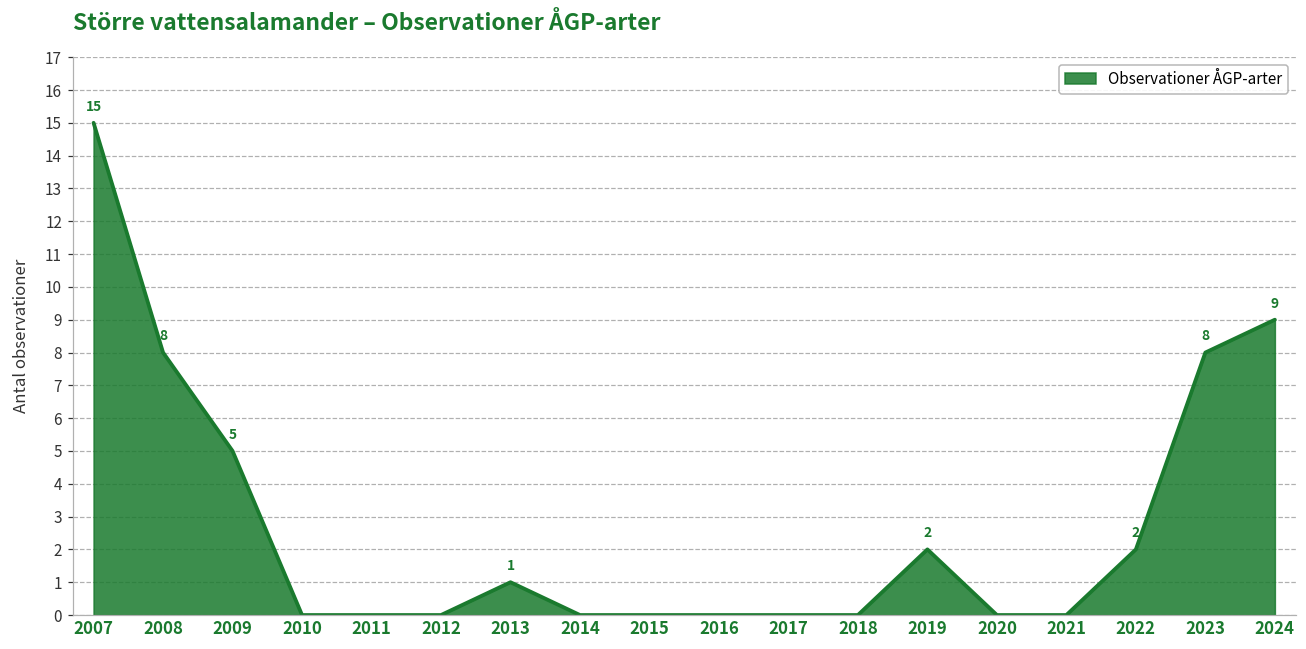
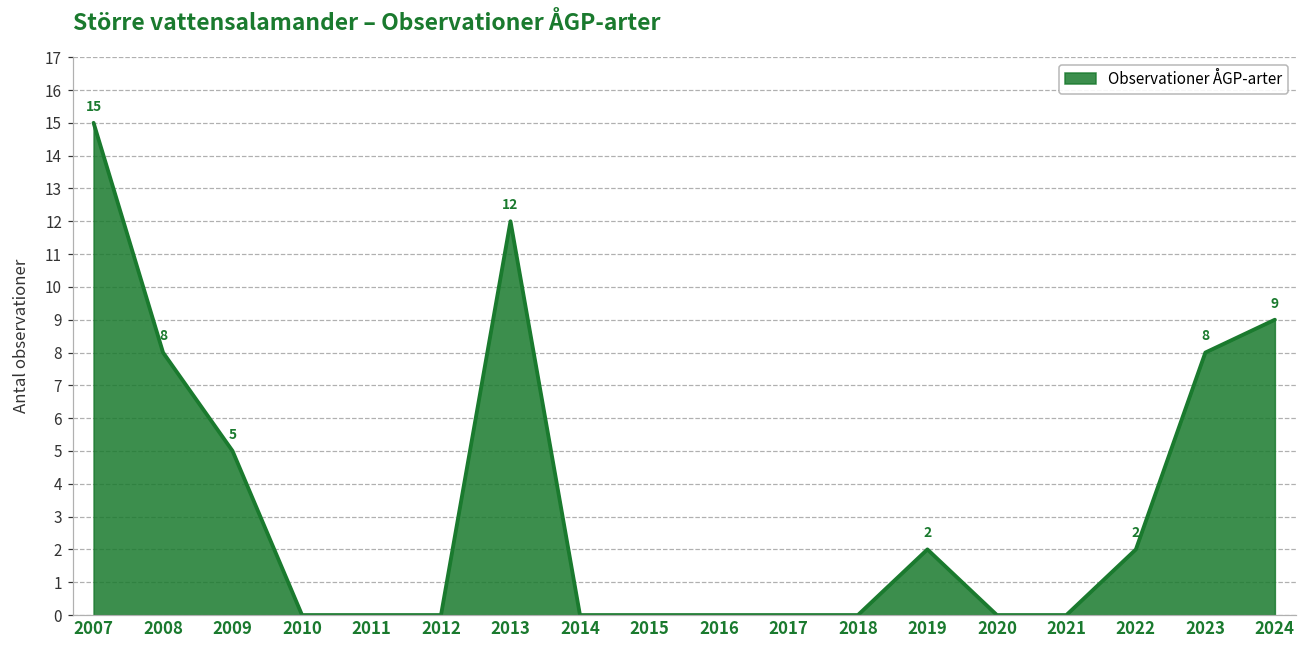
  {
    "2007": 15,
    "2008": 8,
    "2009": 5,
-   "2013": 1,
+   "2013": 12,
    "2019": 2,
    "2022": 2,
    "2023": 8,
    "2024": 9
  }
